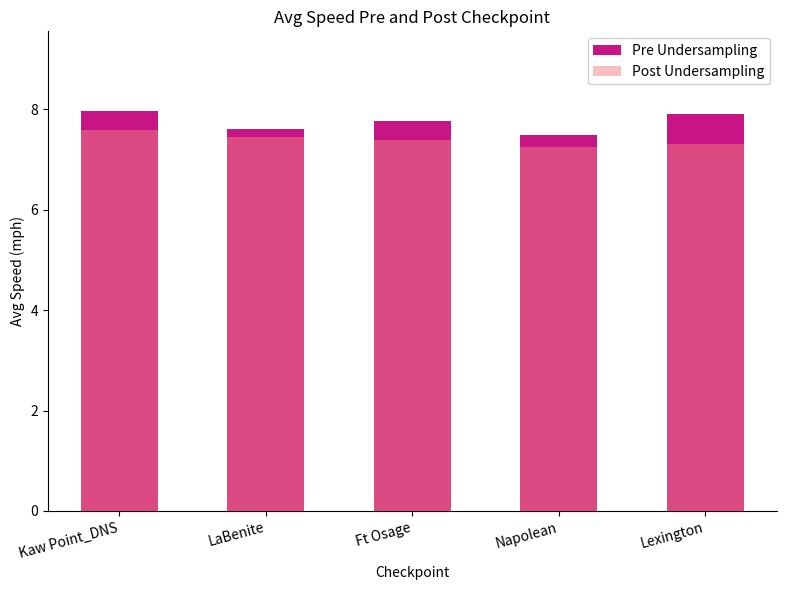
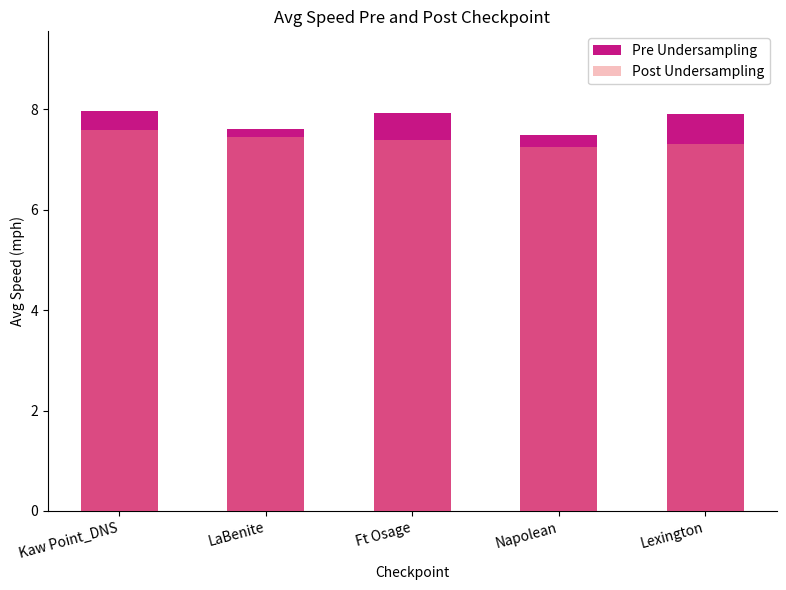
  {
    "Pre Undersampling": {
      "Kaw Point_DNS": 8.0,
      "LaBenite": 7.6,
-     "Ft Osage": 7.8,
+     "Ft Osage": 7.9,
      "Napolean": 7.5,
      "Lexington": 7.9
    }
  }
